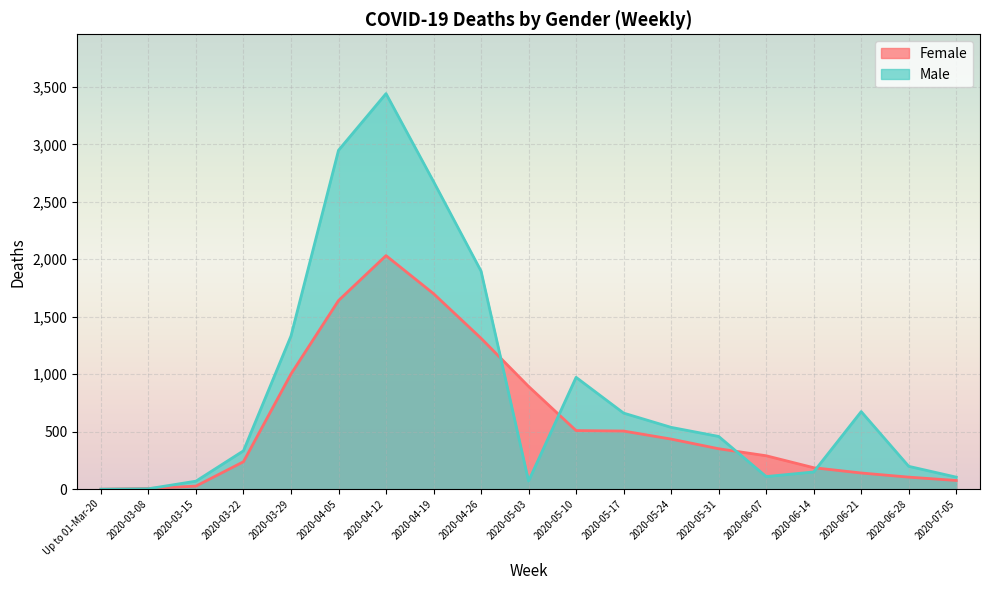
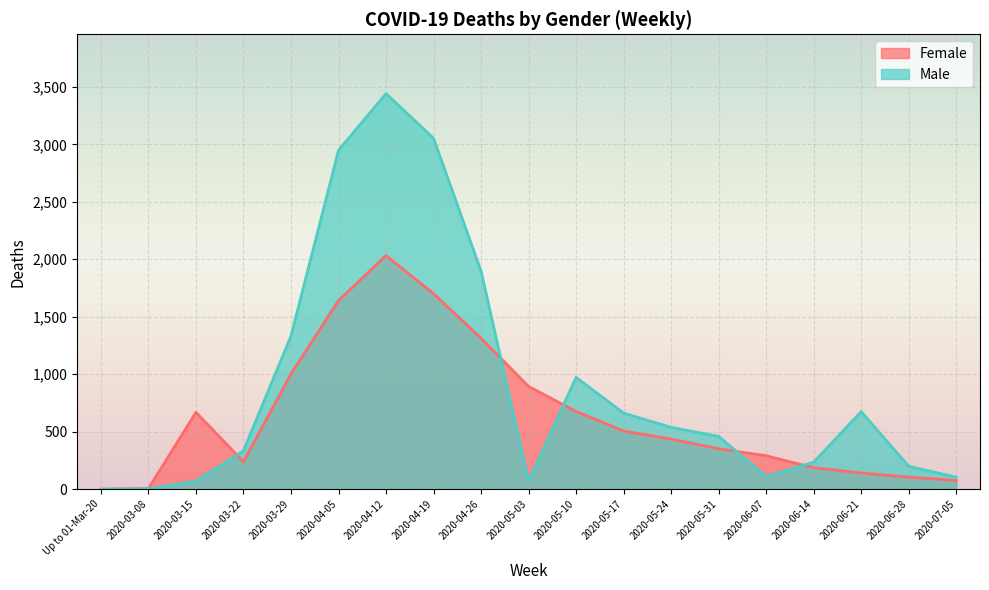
  {
    "Female": {
-     "2020-03-15": "30",
+     "2020-03-15": "670",
      "2020-03-22": "240",
      "2020-03-29": "1,000",
      "2020-04-05": "1,640",
      "2020-04-12": "2,030",
      "2020-04-19": "1,700",
      "2020-04-26": "1,310",
      "2020-05-03": "890",
-     "2020-05-10": "510",
+     "2020-05-10": "680",
      "2020-05-17": "510",
      "2020-05-24": "440",
      "2020-05-31": "350",
      "2020-06-07": "290",
      "2020-06-14": "190",
      "2020-06-21": "140",
      "2020-06-28": "110",
      "2020-07-05": "80"
    },
    "Male": {
      "2020-03-15": "70",
      "2020-03-22": "330",
      "2020-03-29": "1,330",
      "2020-04-05": "2,950",
      "2020-04-12": "3,440",
-     "2020-04-19": "2,680",
+     "2020-04-19": "3,050",
      "2020-04-26": "1,900",
      "2020-05-03": "70",
      "2020-05-10": "970",
      "2020-05-17": "660",
      "2020-05-24": "540",
      "2020-05-31": "460",
      "2020-06-07": "110",
-     "2020-06-14": "150",
+     "2020-06-14": "240",
      "2020-06-21": "680",
      "2020-06-28": "200",
      "2020-07-05": "110"
    }
  }
